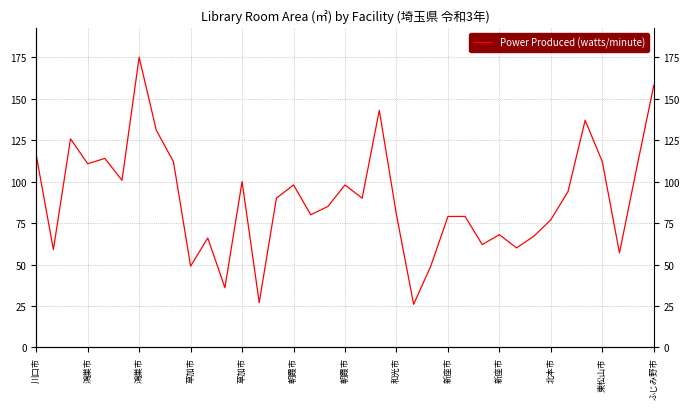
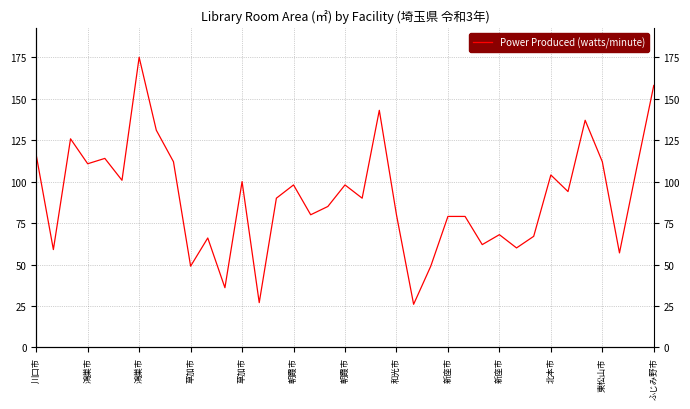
  {
    "川口市": 116,
    "和光市": 80,
-   "北本市": 77,
+   "北本市": 104,
    "東松山市": 112,
    "ふじみ野市": 158
  }
